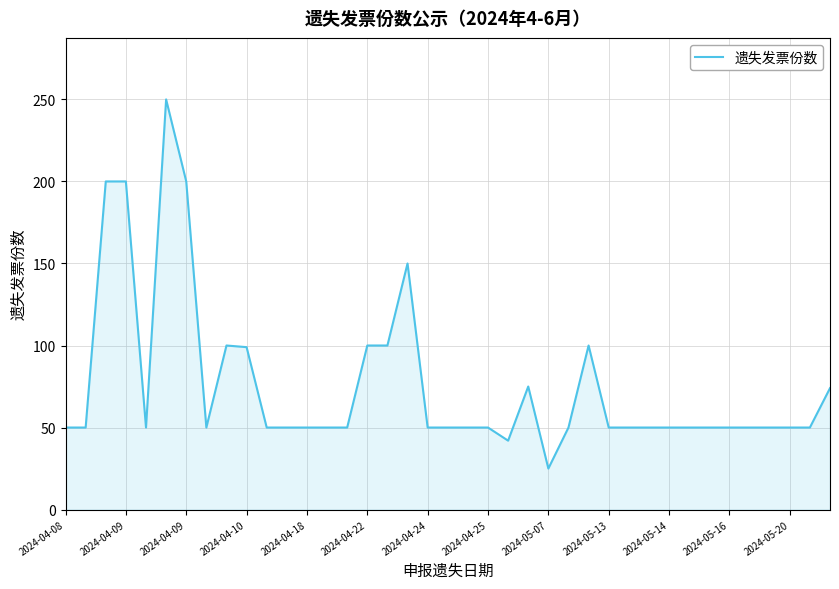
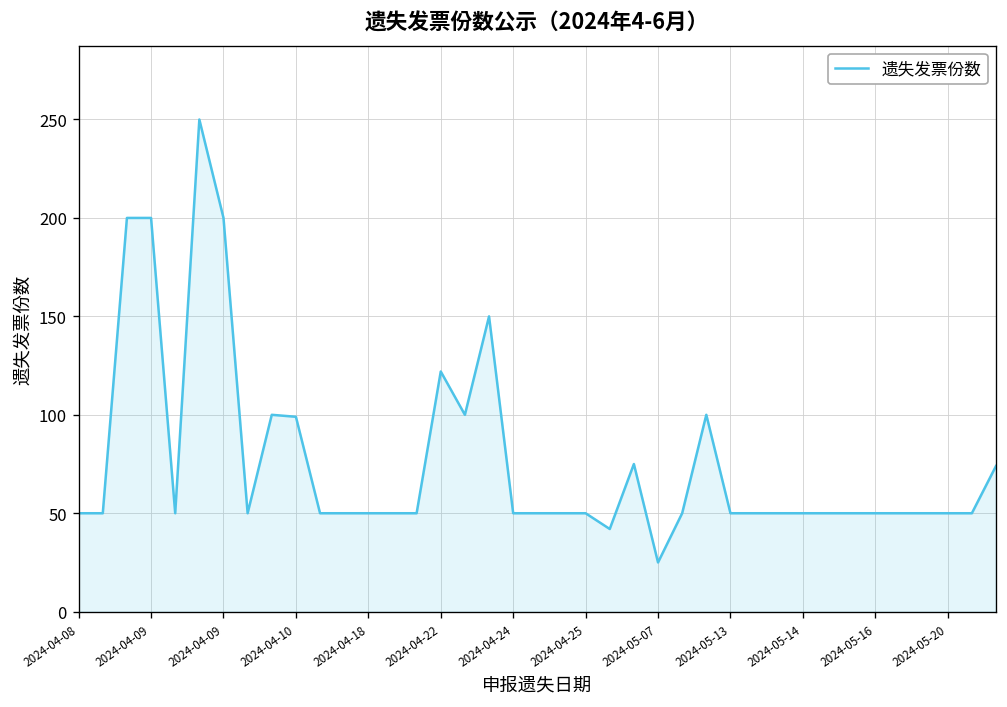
  {
    "2024-04-08": 50,
    "2024-04-10": 99,
-   "2024-04-22": 100
+   "2024-04-22": 122
  }
